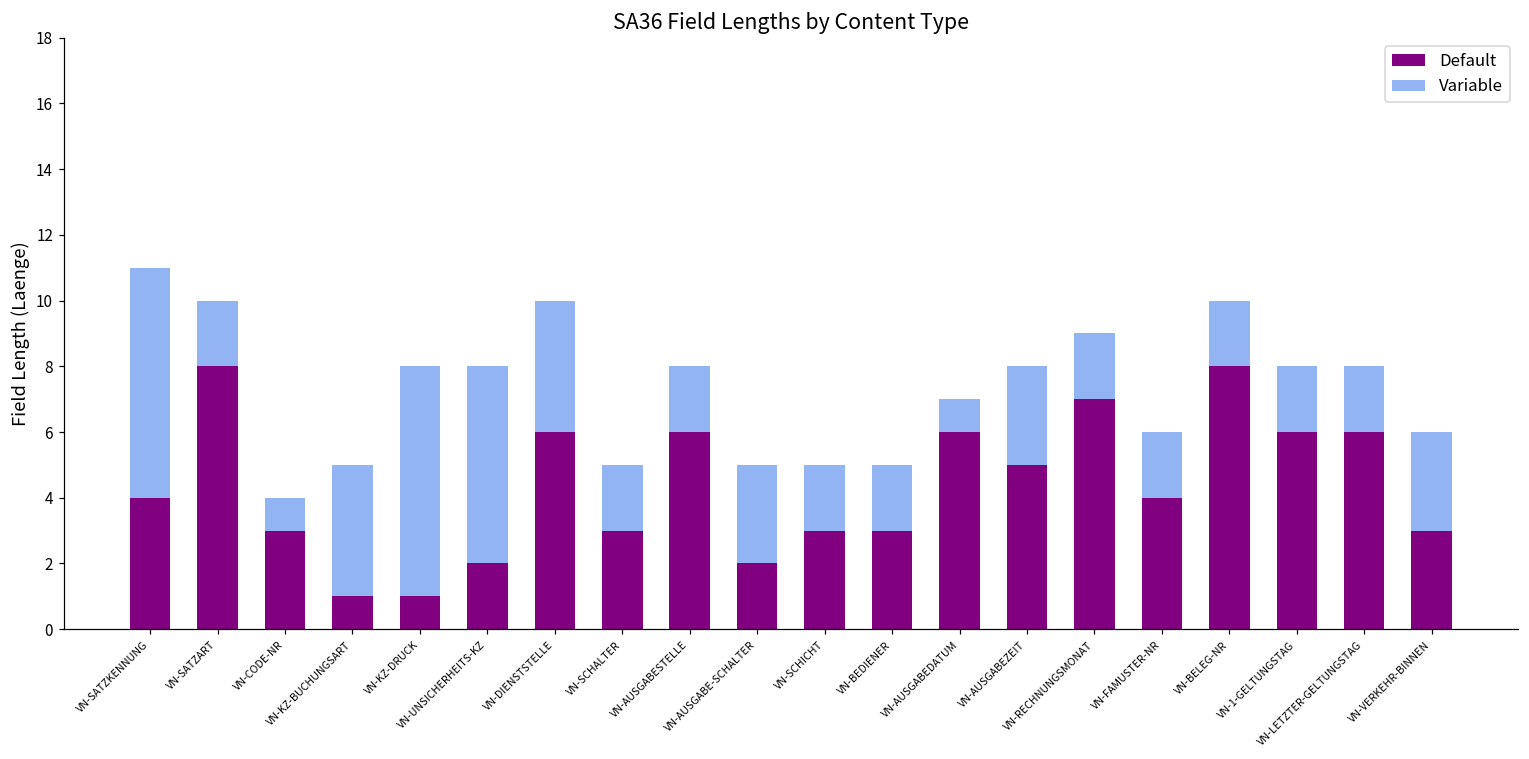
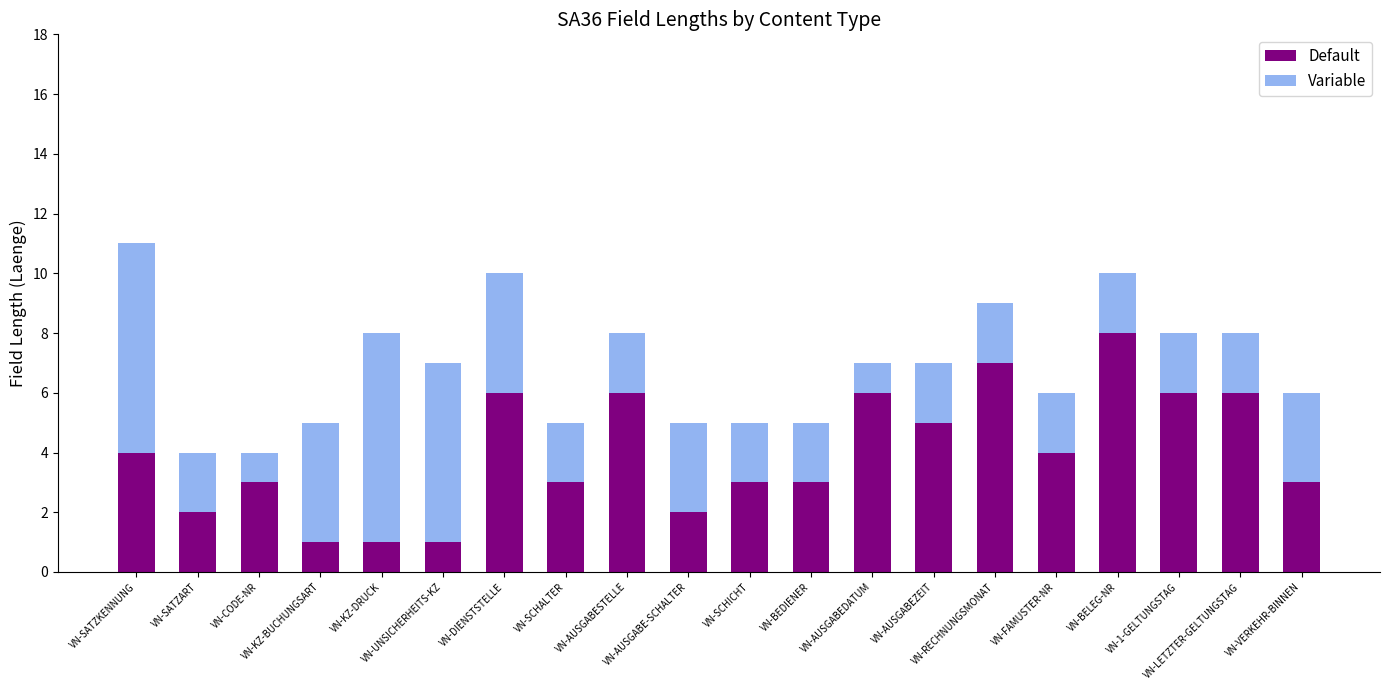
  {
    "Default": {
      "VN-SATZKENNUNG": 4,
-     "VN-SATZART": 8,
+     "VN-SATZART": 2,
      "VN-CODE-NR": 3,
      "VN-KZ-BUCHUNGSART": 1,
      "VN-KZ-DRUCK": 1,
-     "VN-UNSICHERHEITS-KZ": 2,
+     "VN-UNSICHERHEITS-KZ": 1,
      "VN-DIENSTSTELLE": 6,
      "VN-SCHALTER": 3,
      "VN-AUSGABESTELLE": 6,
      "VN-AUSGABE-SCHALTER": 2,
      "VN-SCHICHT": 3,
      "VN-BEDIENER": 3,
      "VN-AUSGABEDATUM": 6,
      "VN-AUSGABEZEIT": 5,
      "VN-RECHNUNGSMONAT": 7,
      "VN-FAMUSTER-NR": 4,
      "VN-BELEG-NR": 8,
      "VN-1-GELTUNGSTAG": 6,
      "VN-LETZTER-GELTUNGSTAG": 6,
      "VN-VERKEHR-BINNEN": 3
    },
    "Variable": {
      "VN-SATZKENNUNG": 7,
      "VN-SATZART": 2,
      "VN-CODE-NR": 1,
      "VN-KZ-BUCHUNGSART": 4,
      "VN-KZ-DRUCK": 7,
      "VN-UNSICHERHEITS-KZ": 6,
      "VN-DIENSTSTELLE": 4,
      "VN-SCHALTER": 2,
      "VN-AUSGABESTELLE": 2,
      "VN-AUSGABE-SCHALTER": 3,
      "VN-SCHICHT": 2,
      "VN-BEDIENER": 2,
      "VN-AUSGABEDATUM": 1,
-     "VN-AUSGABEZEIT": 3,
+     "VN-AUSGABEZEIT": 2,
      "VN-RECHNUNGSMONAT": 2,
      "VN-FAMUSTER-NR": 2,
      "VN-BELEG-NR": 2,
      "VN-1-GELTUNGSTAG": 2,
      "VN-LETZTER-GELTUNGSTAG": 2,
      "VN-VERKEHR-BINNEN": 3
    }
  }
